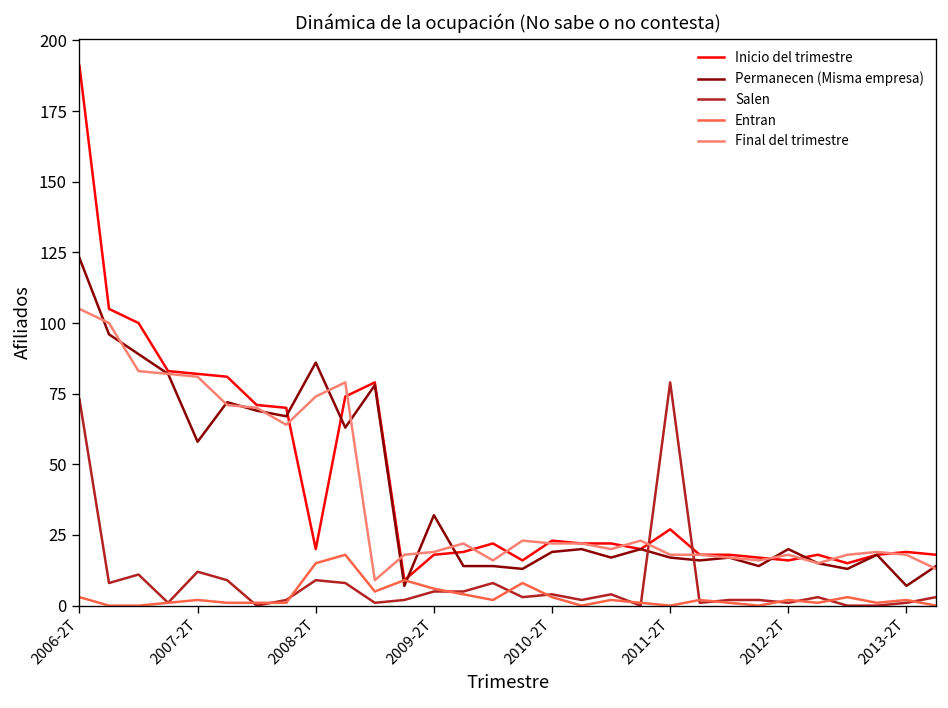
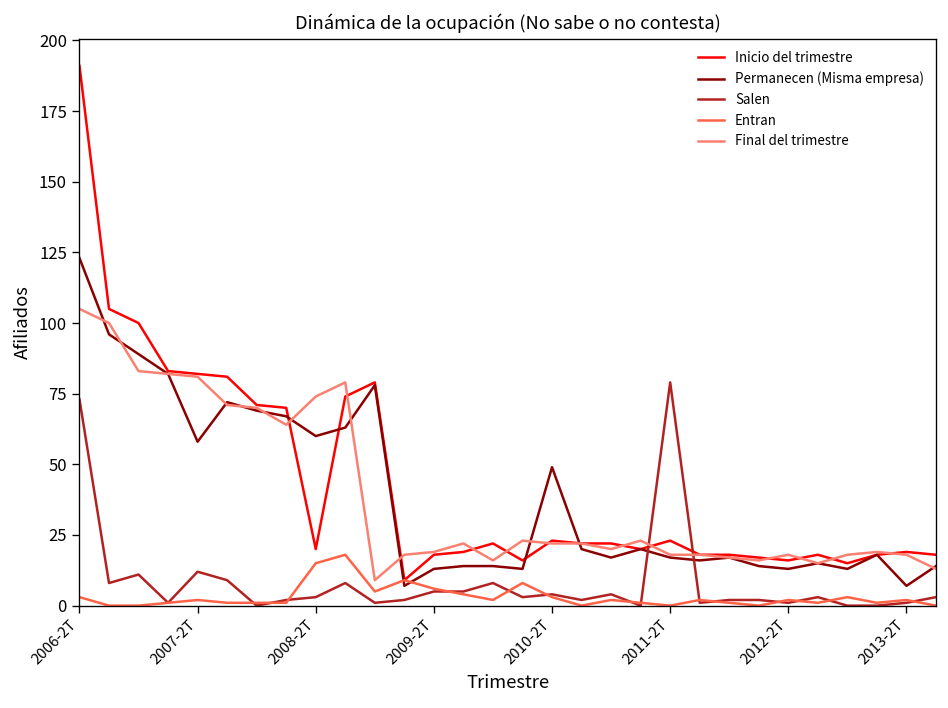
  {
    "Inicio del trimestre": {
      "2006-2T": 191,
      "2008-2T": 20,
-     "2011-2T": 27,
+     "2011-2T": 23,
      "2012-2T": 16
    },
    "Permanecen (Misma empresa)": {
      "2006-2T": 123,
      "2007-2T": 58,
-     "2008-2T": 86,
-     "2009-2T": 32,
-     "2010-2T": 19,
-     "2012-2T": 20,
+     "2008-2T": 60,
+     "2009-2T": 13,
+     "2010-2T": 49,
+     "2012-2T": 13,
      "2013-2T": 7
    },
    "Salen": {
      "2006-2T": 73,
      "2007-2T": 12,
-     "2008-2T": 9,
+     "2008-2T": 3,
      "2011-2T": 79
    }
  }
